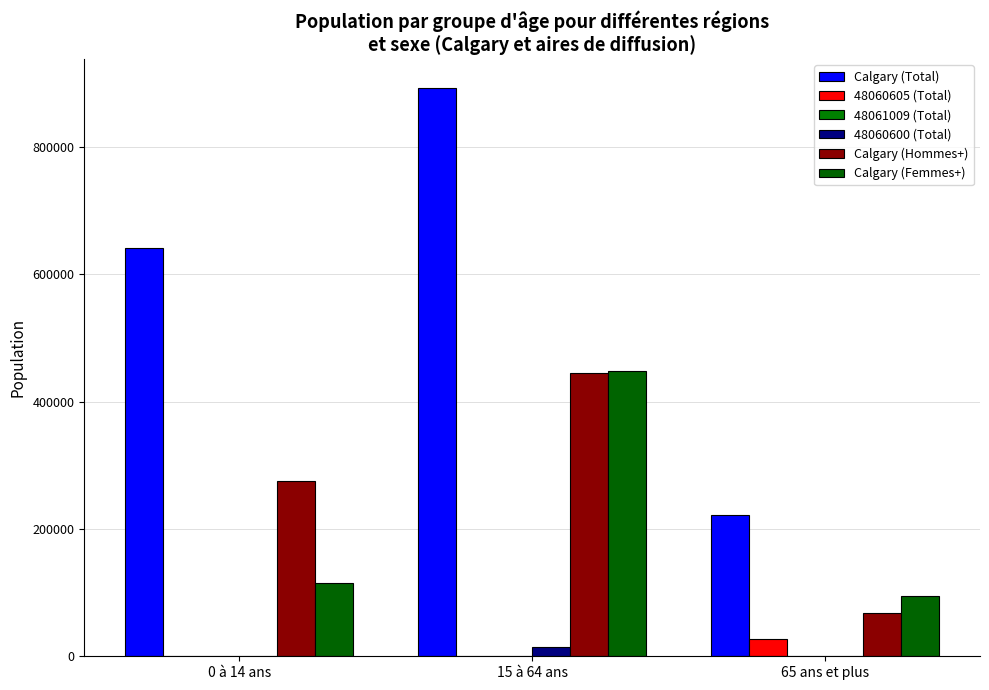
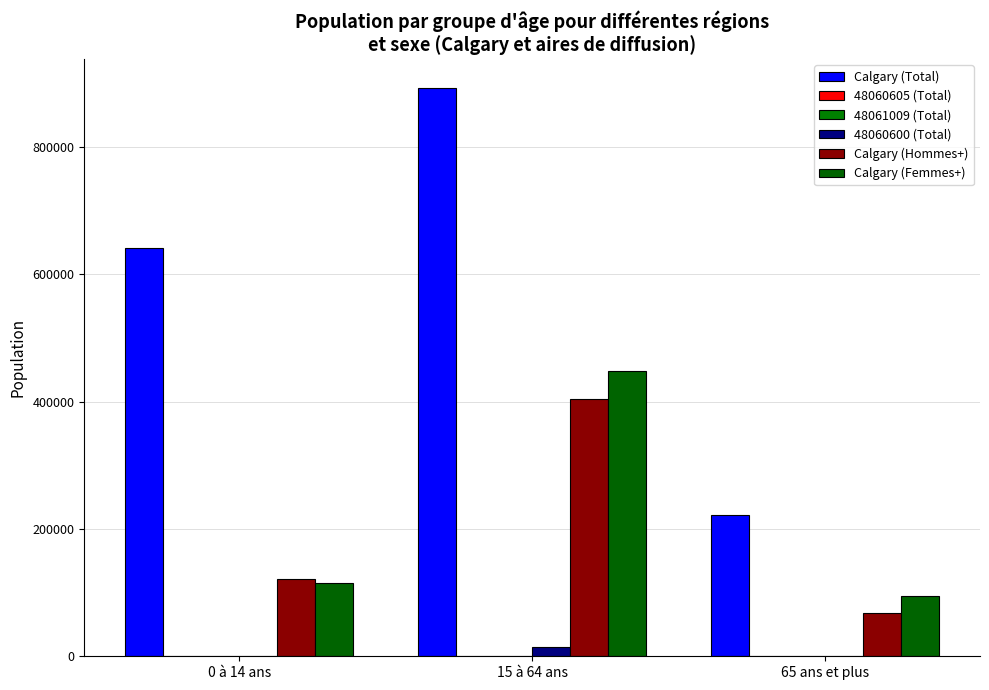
  {
    "Calgary (Total)": {
      "0 à 14 ans": 640000,
      "15 à 64 ans": 890000,
      "65 ans et plus": 220000
    },
    "48060605 (Total)": {
-     "65 ans et plus": 30000
+     "65 ans et plus": 0
    },
    "48060600 (Total)": {
      "15 à 64 ans": 10000
    },
    "Calgary (Hommes+)": {
-     "0 à 14 ans": 280000,
-     "15 à 64 ans": 450000,
+     "0 à 14 ans": 120000,
+     "15 à 64 ans": 400000,
      "65 ans et plus": 70000
    }
  }
